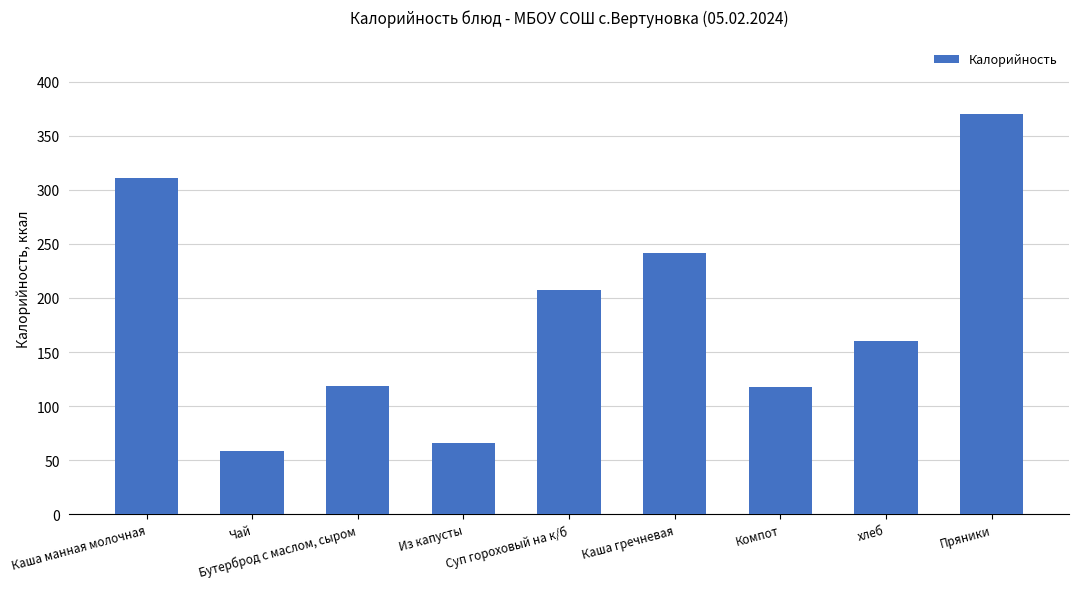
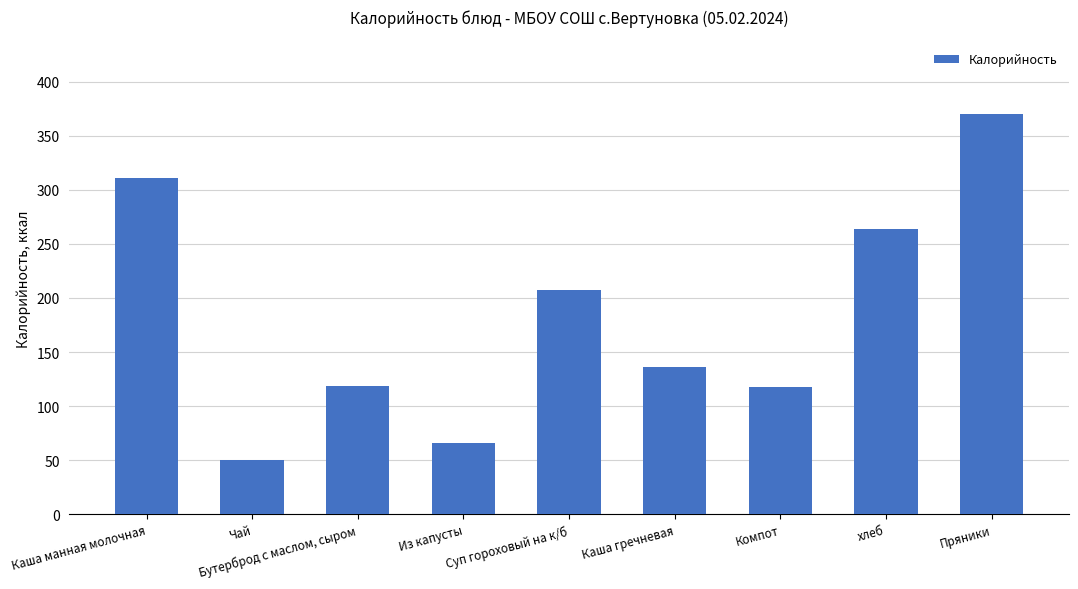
  {
    "Каша манная молочная": 311,
-   "Чай": 58,
+   "Чай": 50,
    "Бутерброд с маслом, сыром": 119,
    "Из капусты": 66,
    "Суп гороховый на к/б": 207,
-   "Каша гречневая": 242,
+   "Каша гречневая": 136,
    "Компот": 118,
-   "хлеб": 160,
+   "хлеб": 264,
    "Пряники": 370
  }
